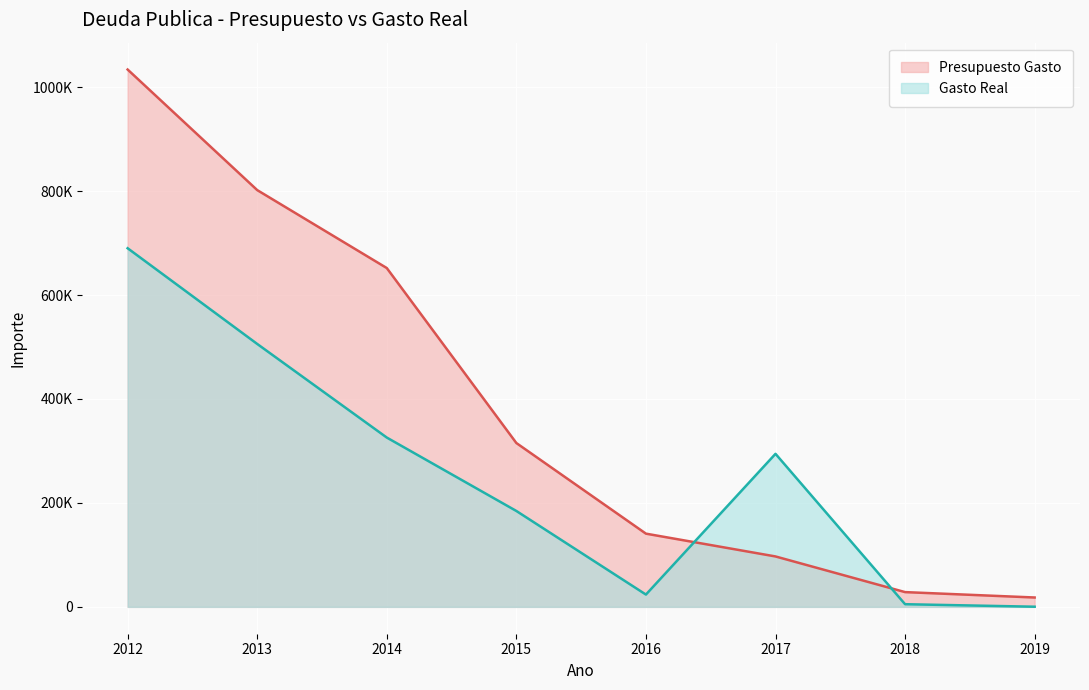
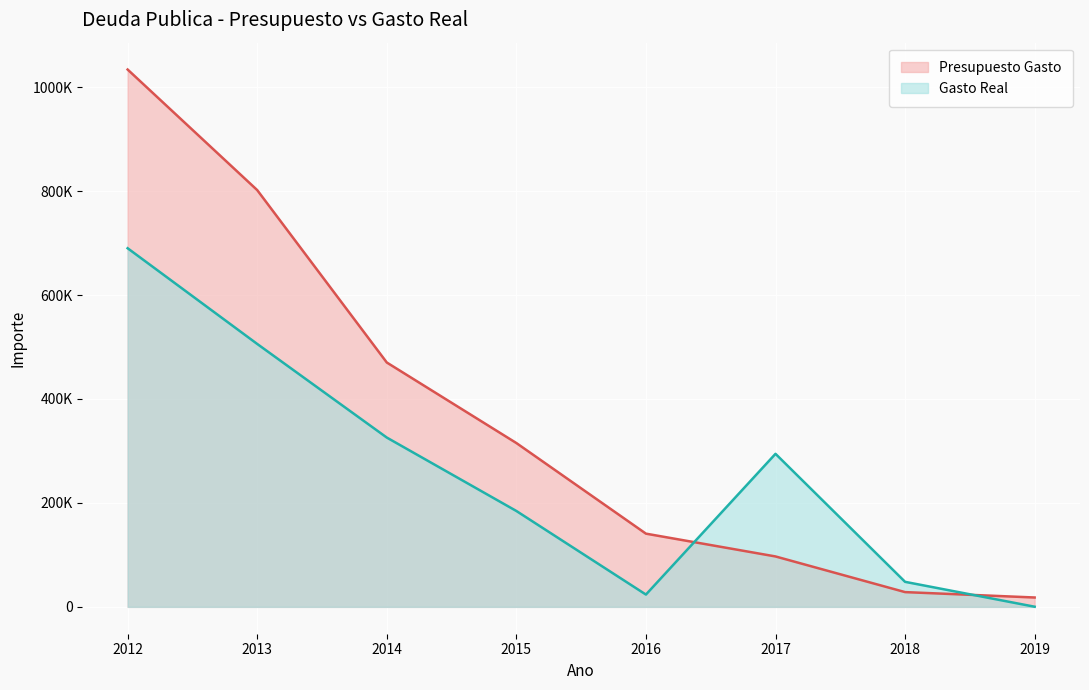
  {
    "Presupuesto Gasto": {
      "2012": 1030000,
      "2013": 800000,
-     "2014": 650000,
+     "2014": 470000,
      "2015": 320000,
      "2016": 140000,
      "2017": 100000,
      "2018": 30000,
      "2019": 20000
    },
    "Gasto Real": {
      "2012": 690000,
      "2013": 510000,
      "2014": 330000,
      "2015": 180000,
      "2016": 20000,
      "2017": 290000,
-     "2018": 10000,
+     "2018": 50000,
      "2019": 0
    }
  }
